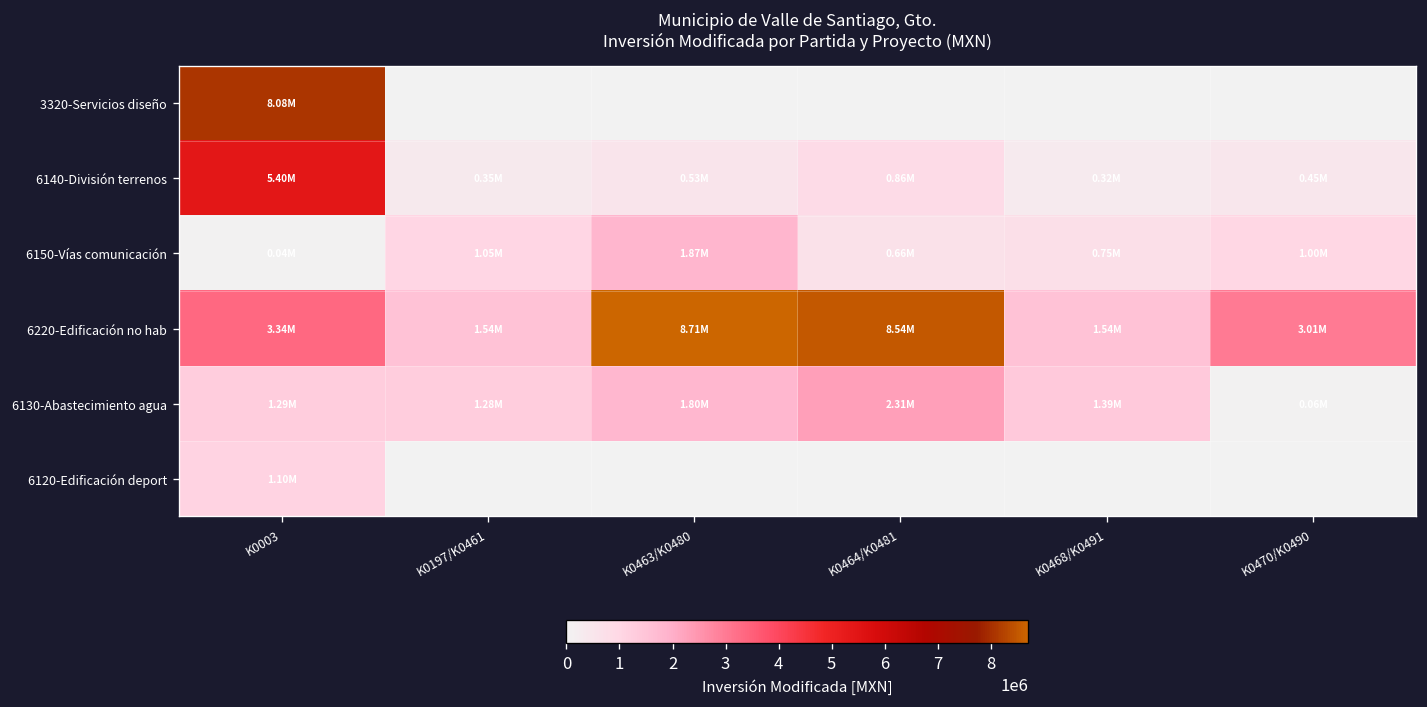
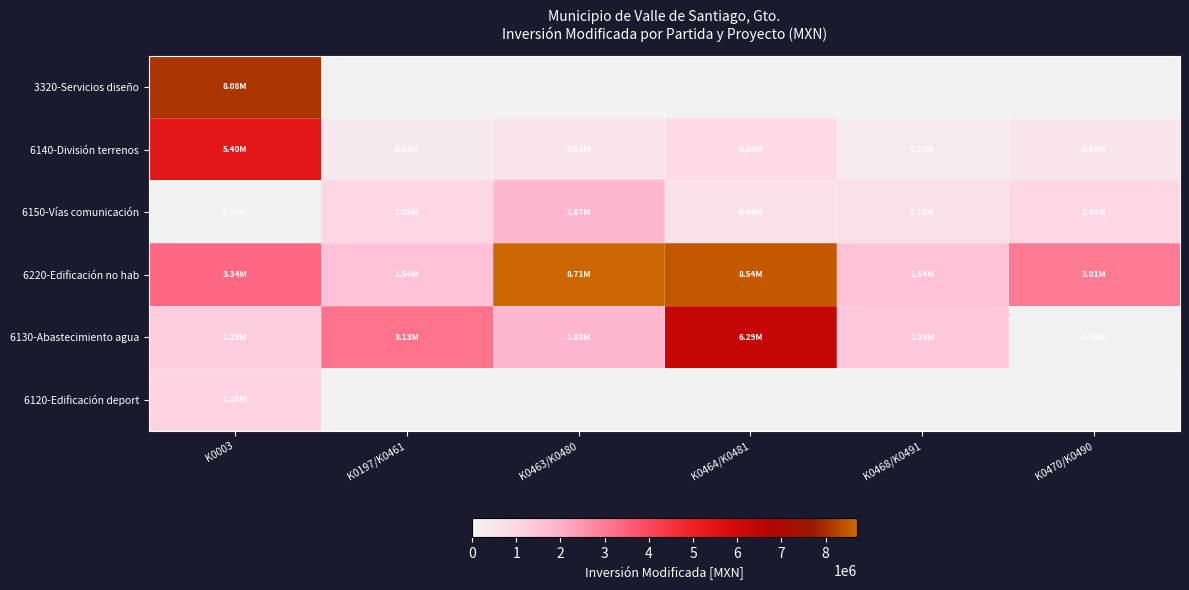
  {
    "3320-Servicios diseño": {
      "K0003": "8.08M"
    },
    "6140-División terrenos": {
      "K0003": "5.40M"
    },
    "6150-Vías comunicación": {
      "K0463/K0480": "1.87M"
    },
    "6220-Edificación no hab": {
      "K0003": "3.34M",
      "K0197/K0461": "1.54M",
      "K0463/K0480": "8.71M",
      "K0464/K0481": "8.54M",
      "K0468/K0491": "1.54M",
      "K0470/K0490": "3.01M"
    },
    "6130-Abastecimiento agua": {
      "K0003": "1.29M",
-     "K0197/K0461": "1.28M",
+     "K0197/K0461": "3.13M",
      "K0463/K0480": "1.80M",
-     "K0464/K0481": "2.31M",
+     "K0464/K0481": "6.29M",
      "K0468/K0491": "1.39M"
    }
  }
